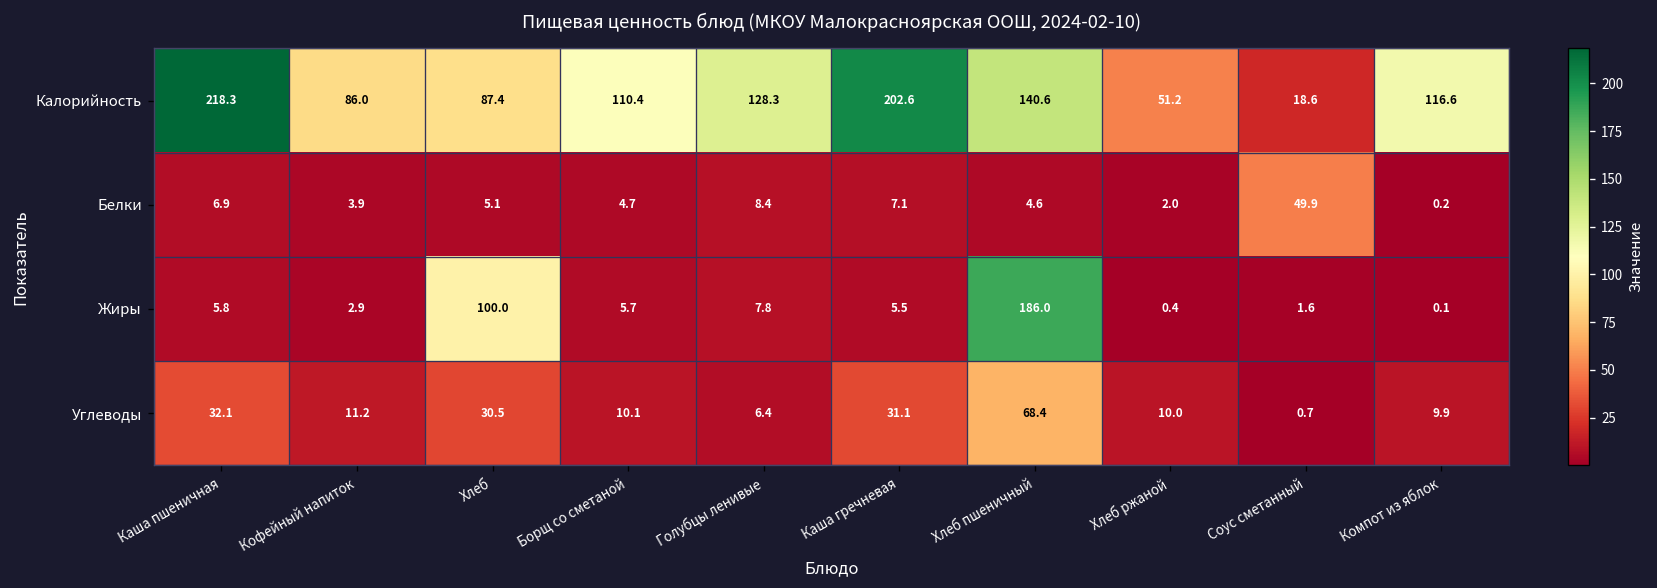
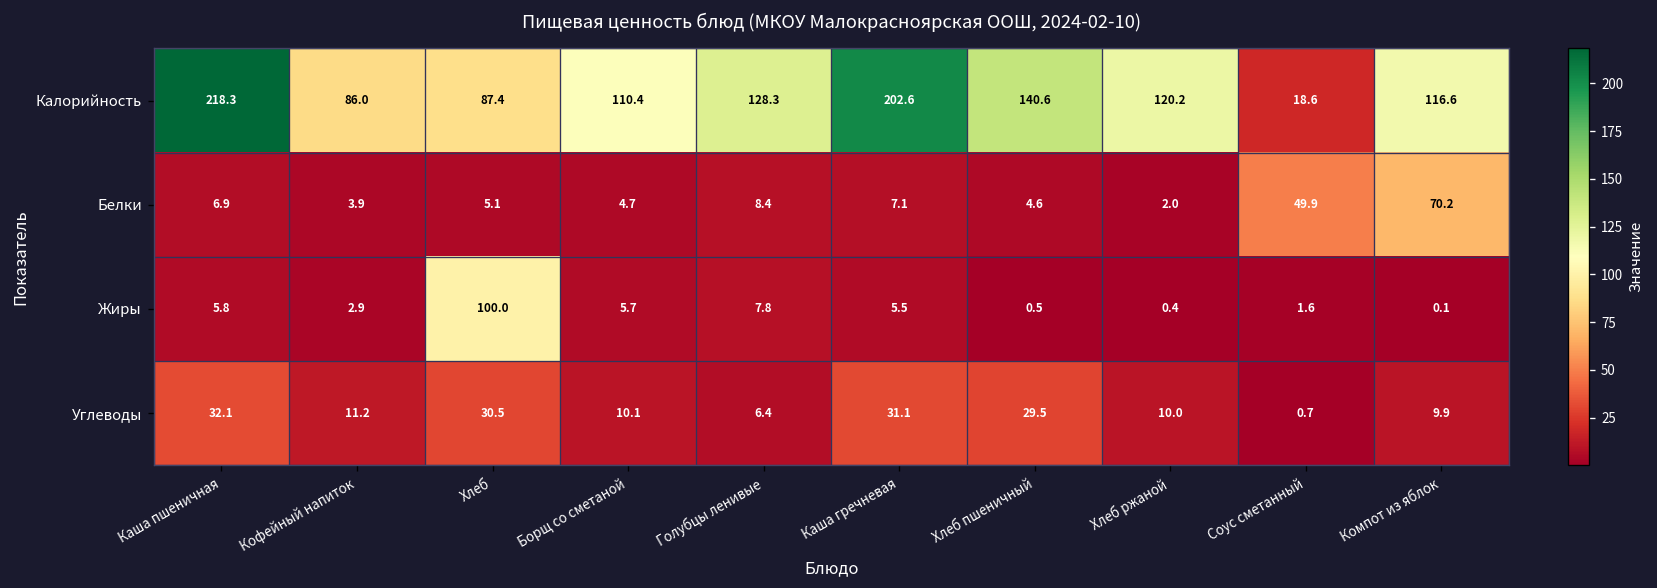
  {
    "Калорийность": {
      "Каша пшеничная": 218.3,
      "Кофейный напиток": 86.0,
      "Хлеб": 87.4,
      "Борщ со сметаной": 110.4,
      "Голубцы ленивые": 128.3,
      "Каша гречневая": 202.6,
      "Хлеб пшеничный": 140.6,
-     "Хлеб ржаной": 51.2,
+     "Хлеб ржаной": 120.2,
      "Соус сметанный": 18.6,
      "Компот из яблок": 116.6
    },
    "Белки": {
      "Каша пшеничная": 6.9,
      "Кофейный напиток": 3.9,
      "Хлеб": 5.1,
      "Борщ со сметаной": 4.7,
      "Голубцы ленивые": 8.4,
      "Каша гречневая": 7.1,
      "Хлеб пшеничный": 4.6,
      "Хлеб ржаной": 2.0,
      "Соус сметанный": 49.9,
-     "Компот из яблок": 0.2
+     "Компот из яблок": 70.2
    },
    "Жиры": {
      "Каша пшеничная": 5.8,
      "Кофейный напиток": 2.9,
      "Хлеб": 100.0,
      "Борщ со сметаной": 5.7,
      "Голубцы ленивые": 7.8,
      "Каша гречневая": 5.5,
-     "Хлеб пшеничный": 186.0,
+     "Хлеб пшеничный": 0.5,
      "Хлеб ржаной": 0.4,
      "Соус сметанный": 1.6,
      "Компот из яблок": 0.1
    },
    "Углеводы": {
      "Каша пшеничная": 32.1,
      "Кофейный напиток": 11.2,
      "Хлеб": 30.5,
      "Борщ со сметаной": 10.1,
      "Голубцы ленивые": 6.4,
      "Каша гречневая": 31.1,
-     "Хлеб пшеничный": 68.4,
+     "Хлеб пшеничный": 29.5,
      "Хлеб ржаной": 10.0,
      "Соус сметанный": 0.7,
      "Компот из яблок": 9.9
    }
  }
